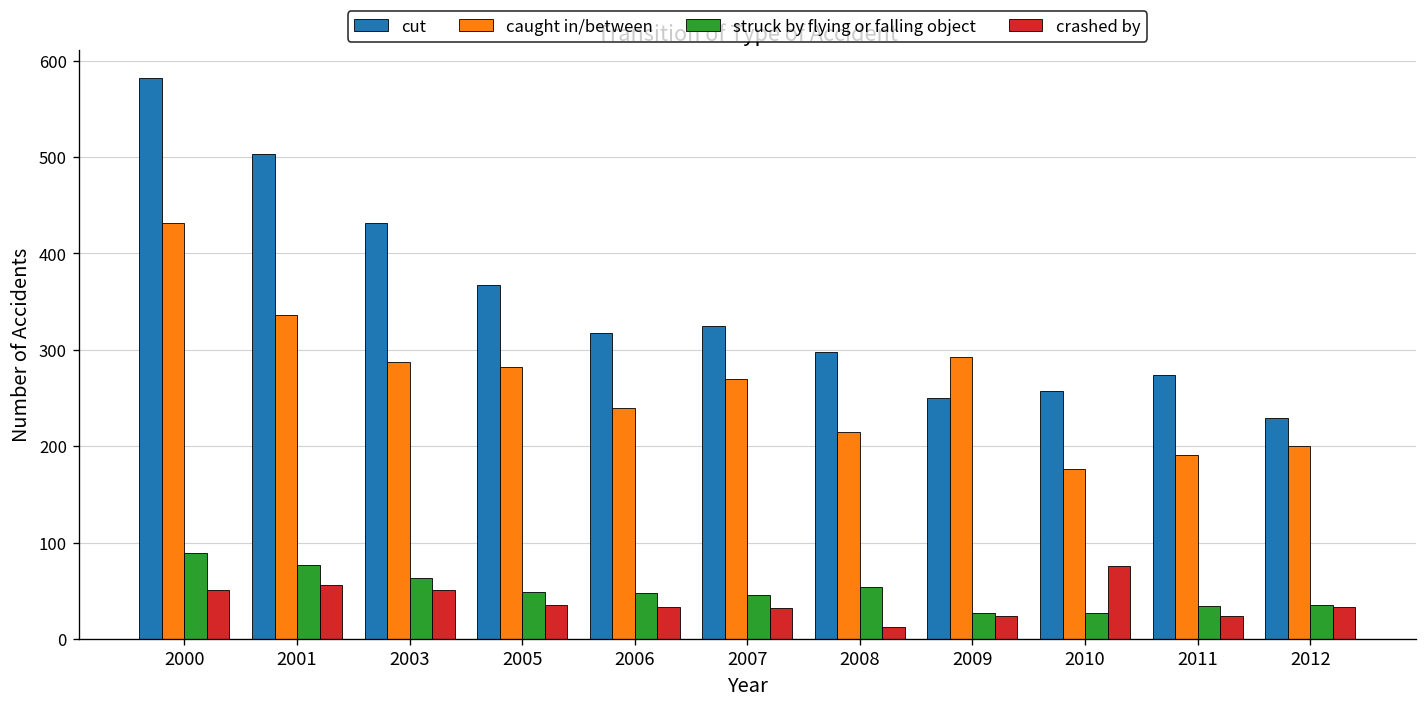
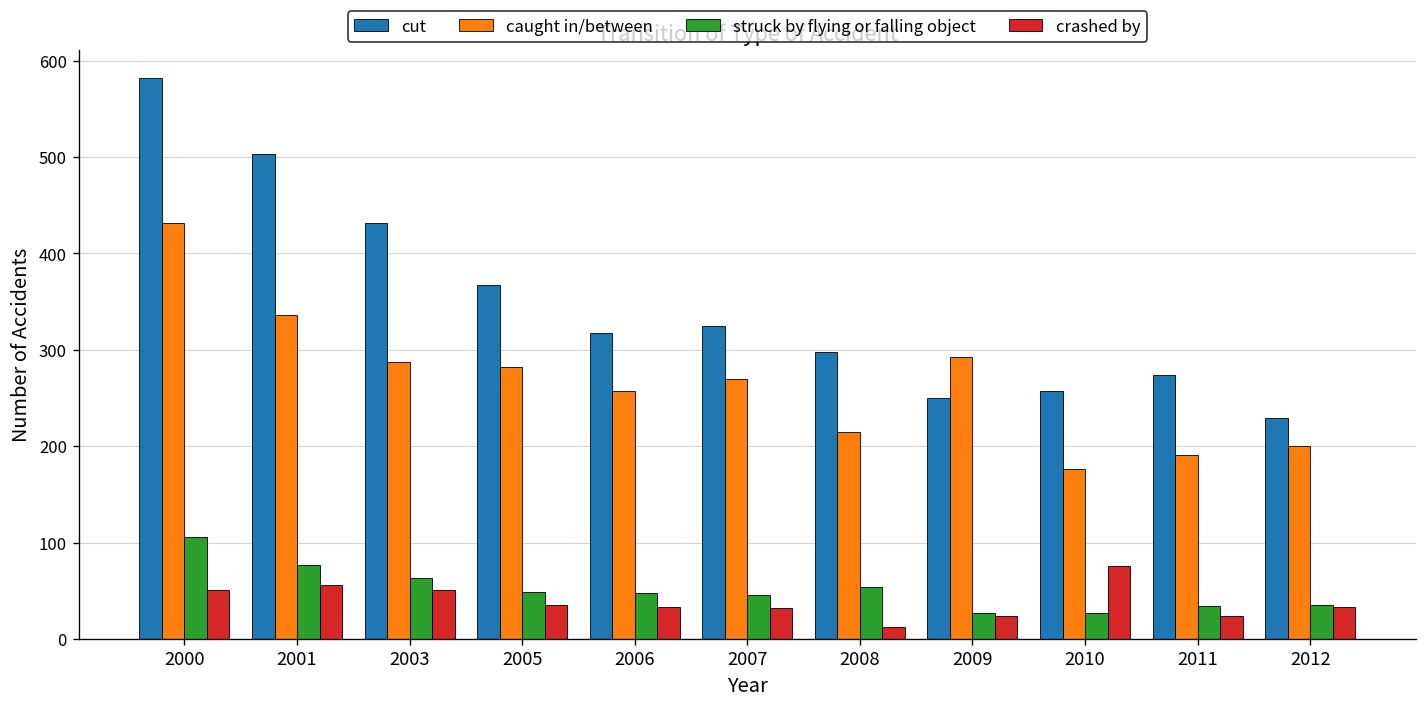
  {
    "cut": {
      "2000": 580,
      "2001": 500,
      "2003": 430,
      "2005": 370,
      "2006": 320,
      "2007": 330,
      "2008": 300,
      "2009": 250,
      "2010": 260,
      "2011": 270,
      "2012": 230
    },
    "caught in/between": {
      "2000": 430,
      "2001": 340,
      "2003": 290,
      "2005": 280,
-     "2006": 240,
+     "2006": 260,
      "2007": 270,
      "2008": 220,
      "2009": 290,
      "2010": 180,
      "2011": 190,
      "2012": 200
    },
    "struck by flying or falling object": {
-     "2000": 90,
+     "2000": 110,
      "2001": 80,
      "2003": 60,
      "2005": 50,
      "2006": 50,
      "2007": 50,
      "2008": 50,
      "2009": 30,
      "2010": 30,
      "2011": 30,
      "2012": 40
    },
    "crashed by": {
      "2000": 50,
      "2001": 60,
      "2003": 50,
      "2005": 40,
      "2006": 30,
      "2007": 30,
      "2008": 10,
      "2009": 20,
      "2010": 80,
      "2011": 20,
      "2012": 30
    }
  }
